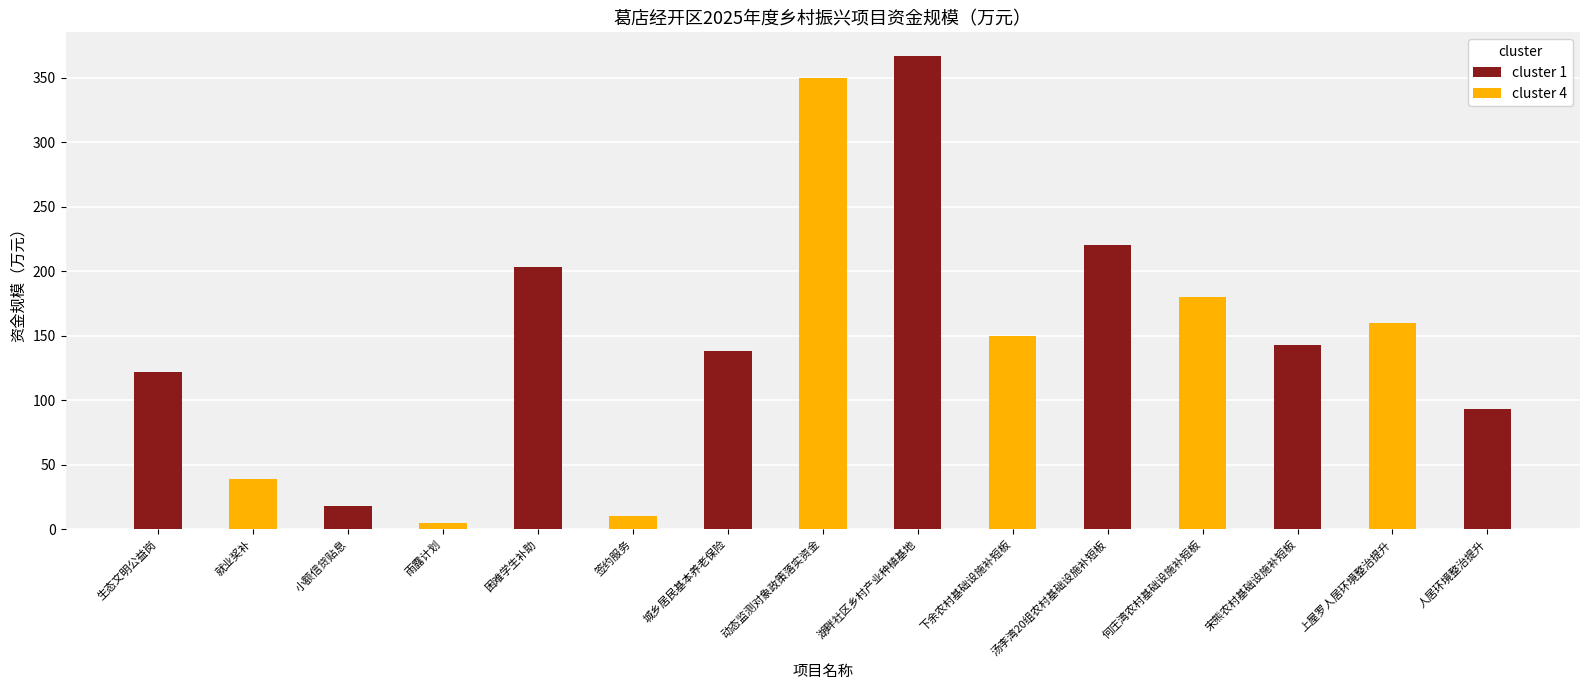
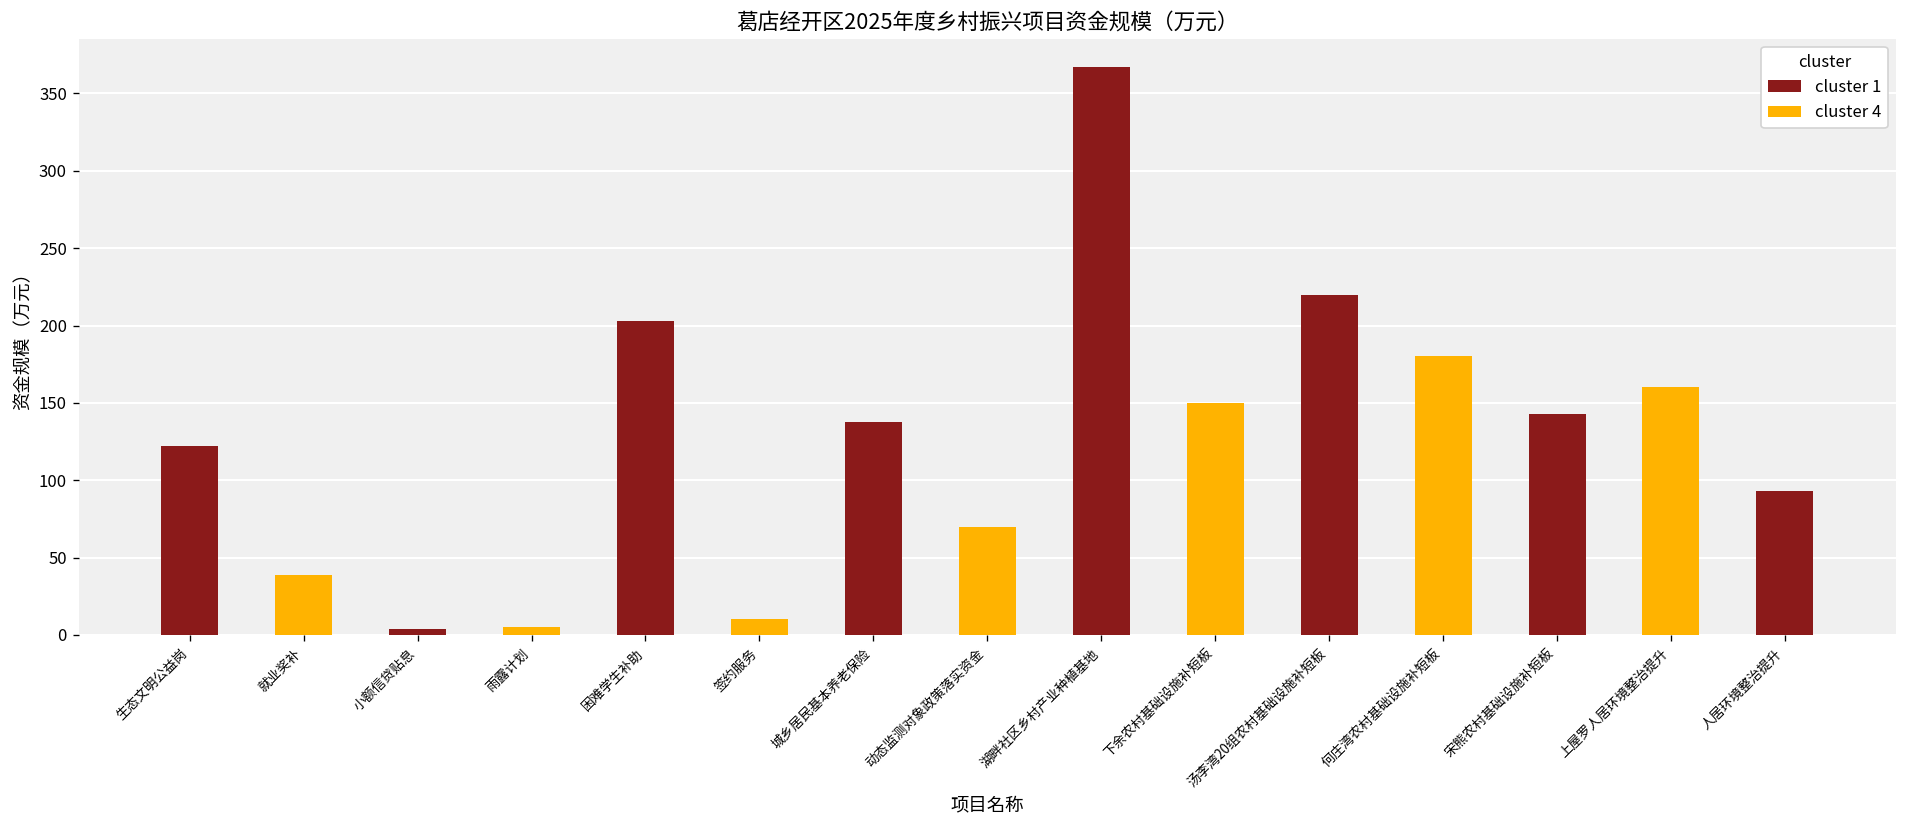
  {
    "生态文明公益岗": 122,
    "就业奖补": 39,
-   "小额信贷贴息": 18,
+   "小额信贷贴息": 4,
    "雨露计划": 5,
    "困难学生补助": 203,
    "签约服务": 10,
    "城乡居民基本养老保险": 138,
-   "动态监测对象政策落实资金": 350,
+   "动态监测对象政策落实资金": 70,
    "湖畔社区乡村产业种植基地": 367,
    "下余农村基础设施补短板": 150,
    "汤李湾20组农村基础设施补短板": 220,
    "何庄湾农村基础设施补短板": 180,
    "宋熊农村基础设施补短板": 143,
    "上屋罗人居环境整治提升": 160,
    "人居环境整治提升": 93
  }
